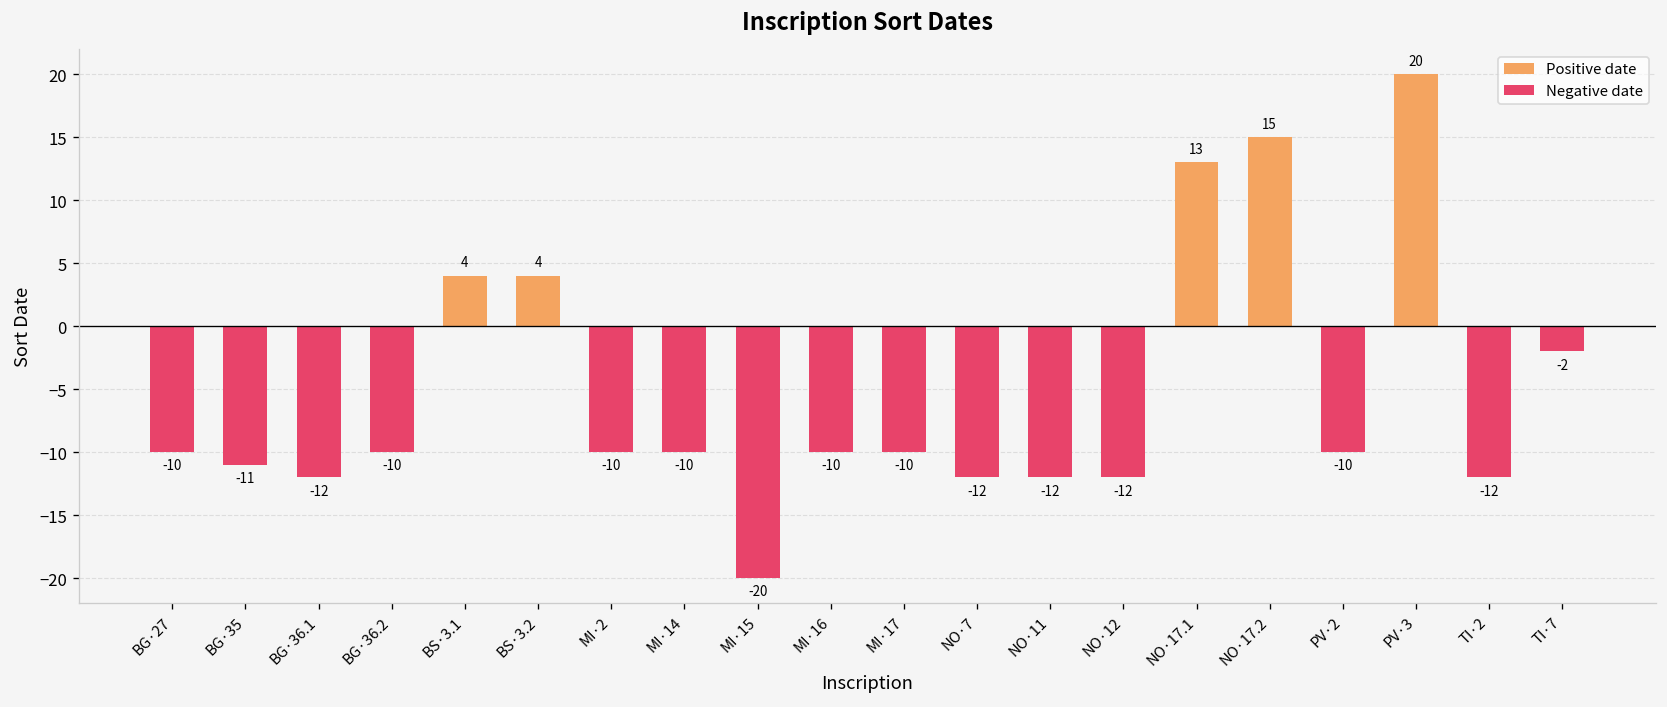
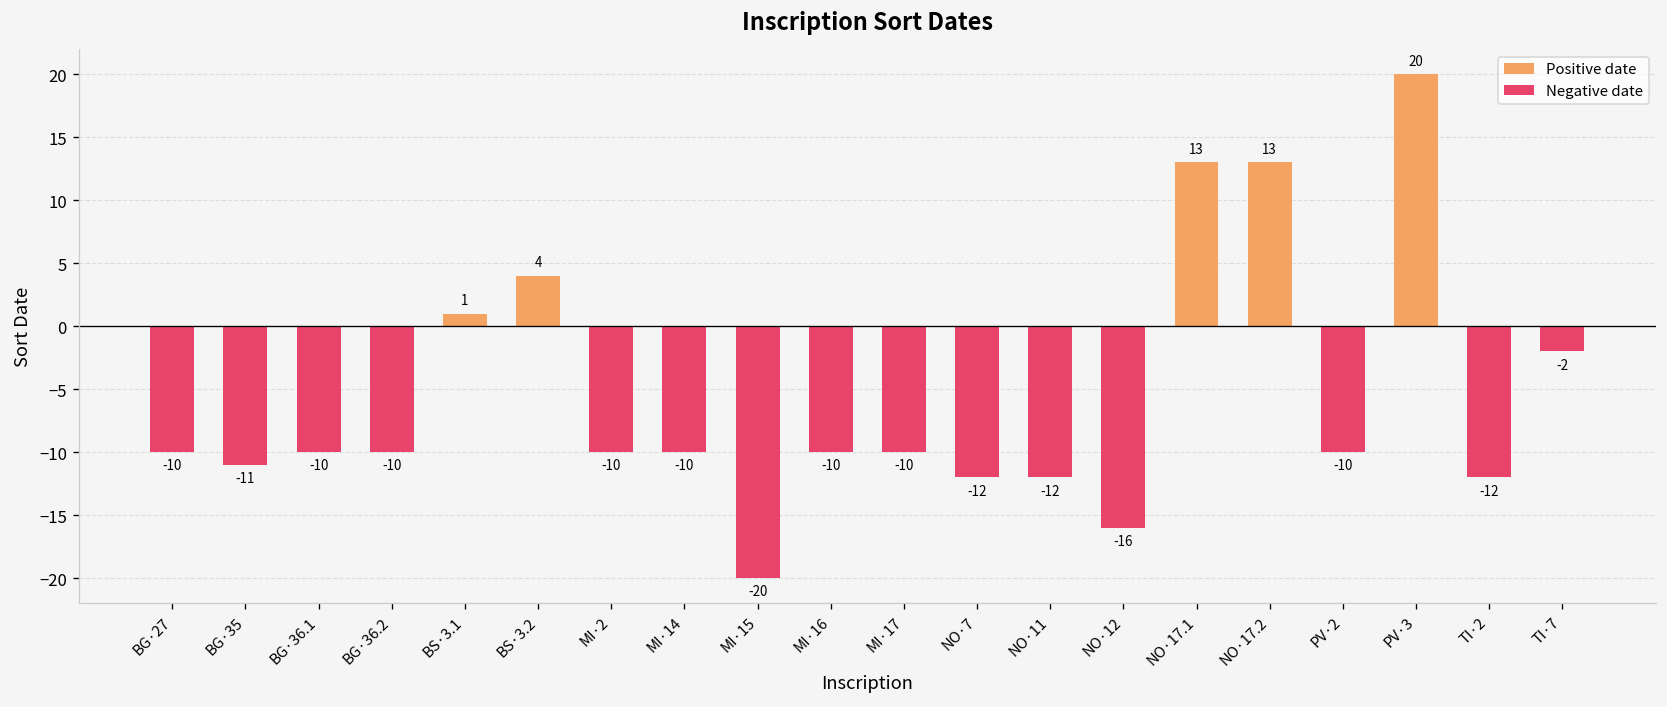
  {
    "Positive date": {
-     "BS·3.1": 4,
+     "BS·3.1": 1,
      "BS·3.2": 4,
      "NO·17.1": 13,
-     "NO·17.2": 15,
+     "NO·17.2": 13,
      "PV·3": 20
    },
    "Negative date": {
      "BG·27": -10,
      "BG·35": -11,
-     "BG·36.1": -12,
+     "BG·36.1": -10,
      "BG·36.2": -10,
      "MI·2": -10,
      "MI·14": -10,
      "MI·15": -20,
      "MI·16": -10,
      "MI·17": -10,
      "NO·7": -12,
      "NO·11": -12,
-     "NO·12": -12,
+     "NO·12": -16,
      "PV·2": -10,
      "TI·2": -12,
      "TI·7": -2
    }
  }
